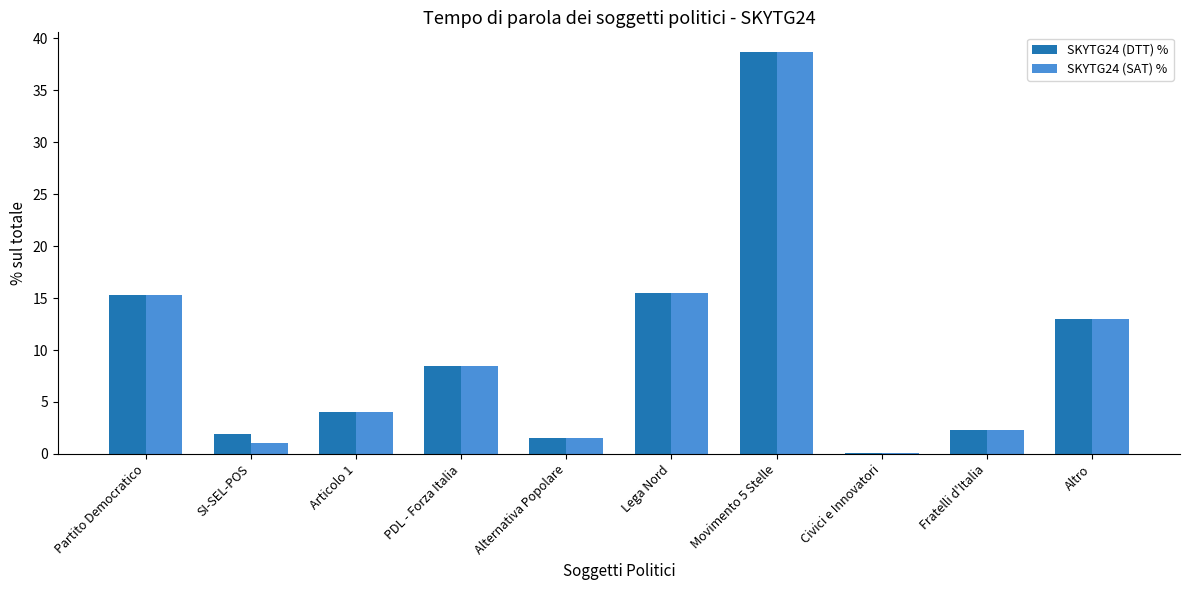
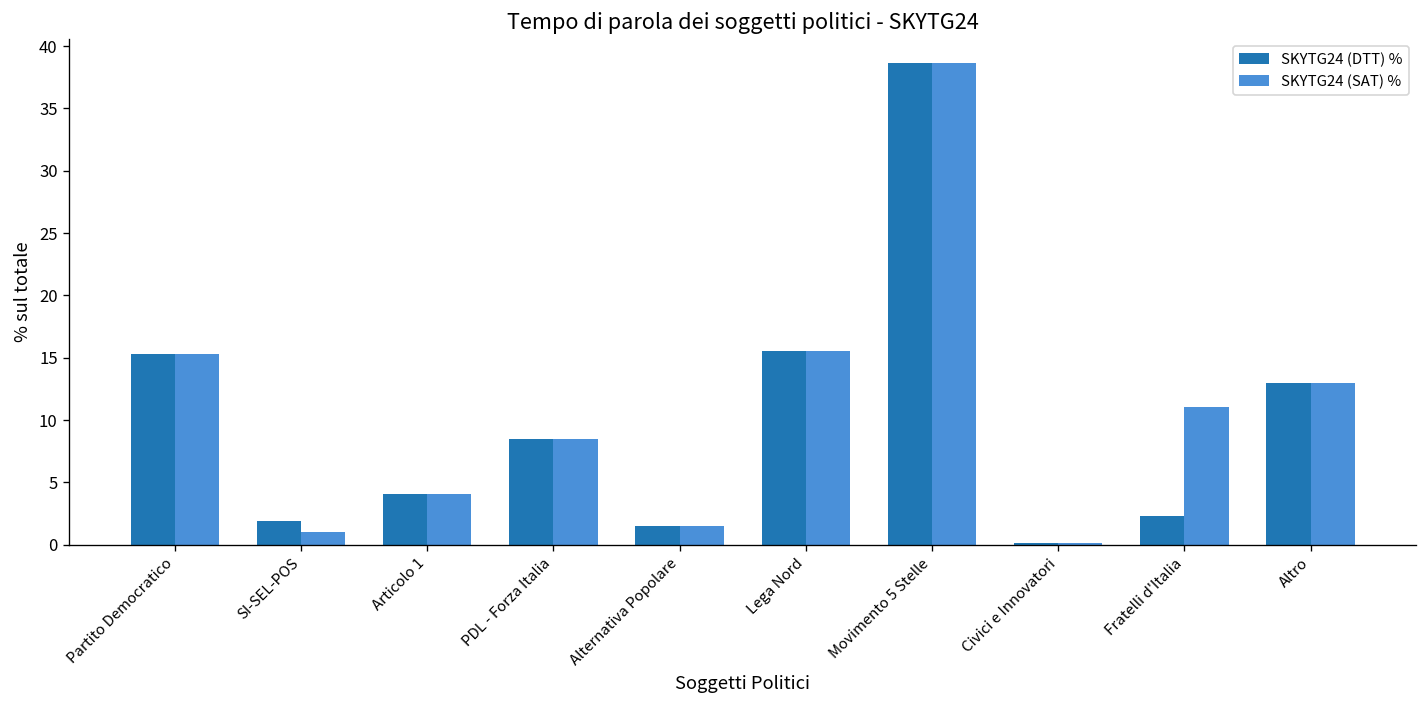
  {
    "SKYTG24 (DTT) %": {
      "Partito Democratico": 15.3,
      "SI-SEL-POS": 1.9,
      "Articolo 1": 4.1,
      "PDL - Forza Italia": 8.5,
      "Alternativa Popolare": 1.5,
      "Lega Nord": 15.5,
      "Movimento 5 Stelle": 38.7,
      "Fratelli d'Italia": 2.3,
      "Altro": 13.0
    },
    "SKYTG24 (SAT) %": {
      "Partito Democratico": 15.3,
      "SI-SEL-POS": 1.0,
      "Articolo 1": 4.1,
      "PDL - Forza Italia": 8.5,
      "Alternativa Popolare": 1.5,
      "Lega Nord": 15.5,
      "Movimento 5 Stelle": 38.7,
-     "Fratelli d'Italia": 2.3,
+     "Fratelli d'Italia": 11.0,
      "Altro": 13.0
    }
  }
